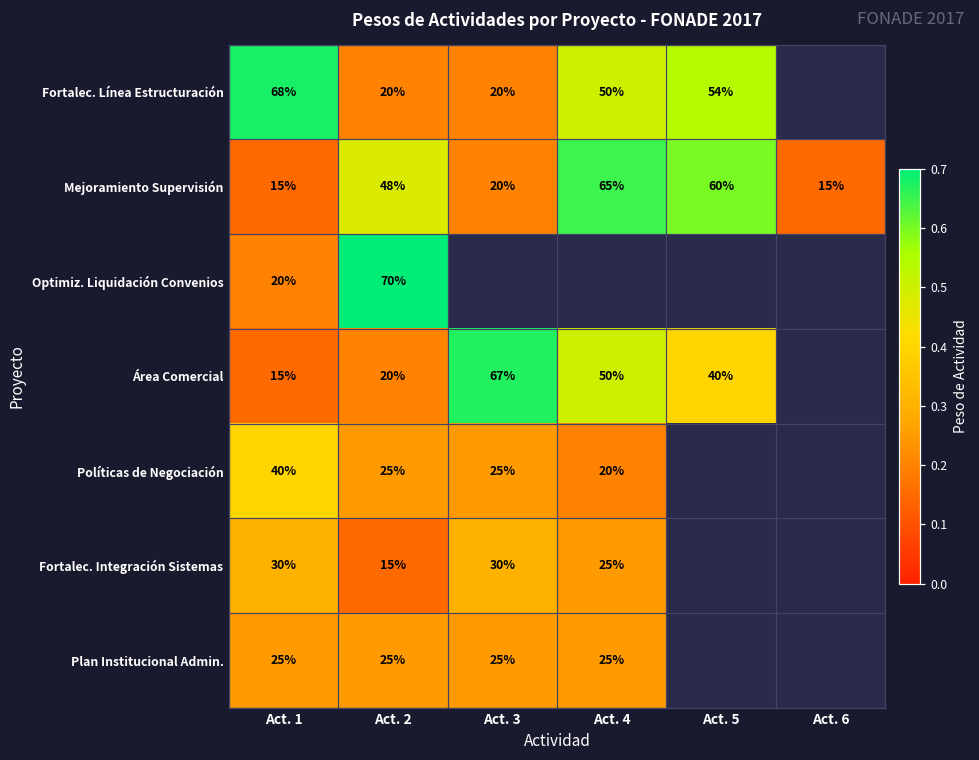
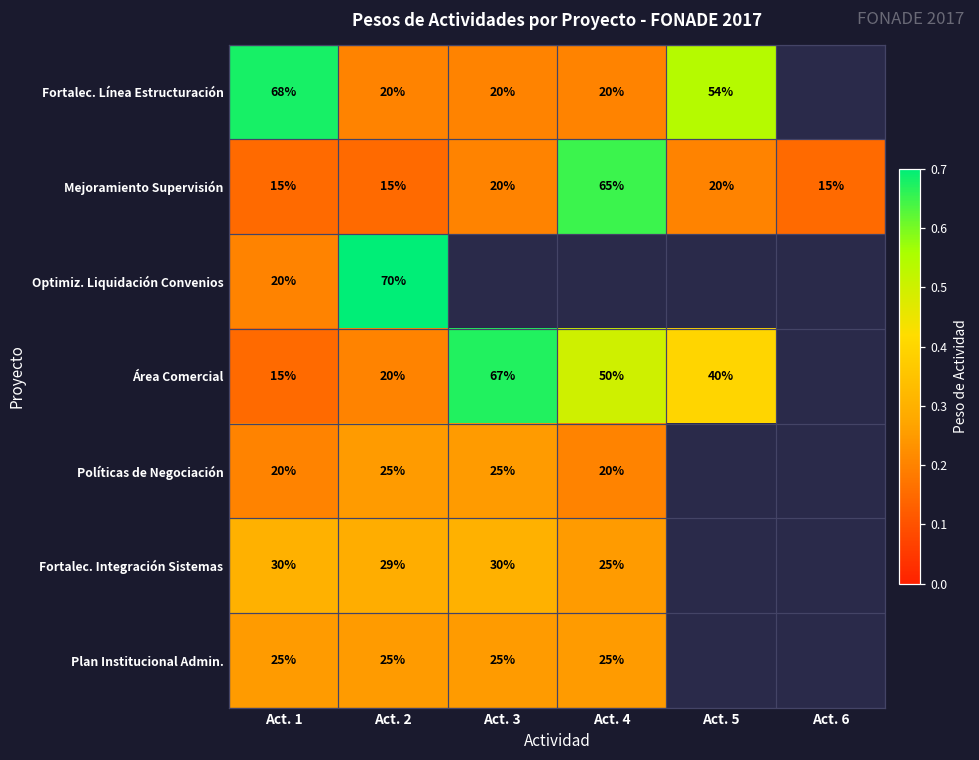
  {
    "Fortalec. Línea Estructuración": {
      "Act. 1": "68%",
      "Act. 2": "20%",
      "Act. 3": "20%",
-     "Act. 4": "50%",
+     "Act. 4": "20%",
      "Act. 5": "54%"
    },
    "Mejoramiento Supervisión": {
      "Act. 1": "15%",
-     "Act. 2": "48%",
+     "Act. 2": "15%",
      "Act. 3": "20%",
      "Act. 4": "65%",
-     "Act. 5": "60%",
+     "Act. 5": "20%",
      "Act. 6": "15%"
    },
    "Optimiz. Liquidación Convenios": {
      "Act. 1": "20%",
      "Act. 2": "70%"
    },
    "Área Comercial": {
      "Act. 1": "15%",
      "Act. 2": "20%",
      "Act. 3": "67%",
      "Act. 4": "50%",
      "Act. 5": "40%"
    },
    "Políticas de Negociación": {
-     "Act. 1": "40%",
+     "Act. 1": "20%",
      "Act. 2": "25%",
      "Act. 3": "25%",
      "Act. 4": "20%"
    },
    "Fortalec. Integración Sistemas": {
      "Act. 1": "30%",
-     "Act. 2": "15%",
+     "Act. 2": "29%",
      "Act. 3": "30%",
      "Act. 4": "25%"
    },
    "Plan Institucional Admin.": {
      "Act. 1": "25%",
      "Act. 2": "25%",
      "Act. 3": "25%",
      "Act. 4": "25%"
    }
  }
